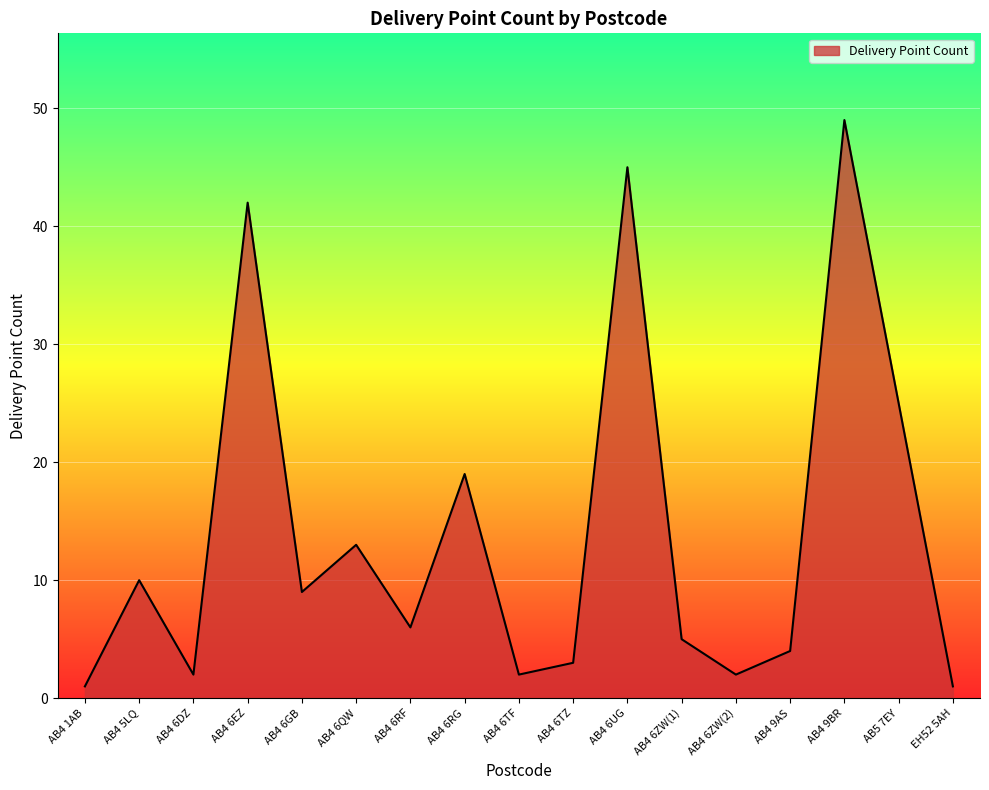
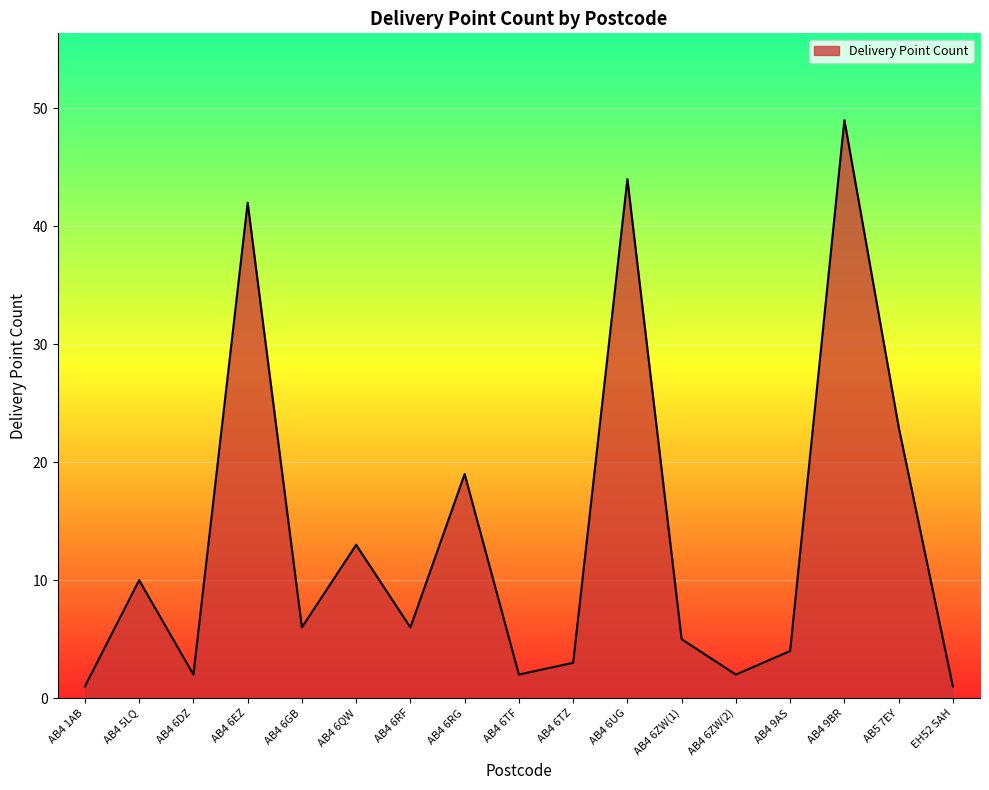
  {
    "AB4 1AB": 1,
    "AB4 5LQ": 10,
    "AB4 6DZ": 2,
    "AB4 6EZ": 42,
-   "AB4 6GB": 9,
+   "AB4 6GB": 6,
    "AB4 6QW": 13,
    "AB4 6RF": 6,
    "AB4 6RG": 19,
    "AB4 6TF": 2,
    "AB4 6TZ": 3,
-   "AB4 6UG": 45,
+   "AB4 6UG": 44,
    "AB4 6ZW(1)": 5,
    "AB4 6ZW(2)": 2,
    "AB4 9AS": 4,
    "AB4 9BR": 49,
-   "AB5 7EY": 25,
+   "AB5 7EY": 23,
    "EH52 5AH": 1
  }
